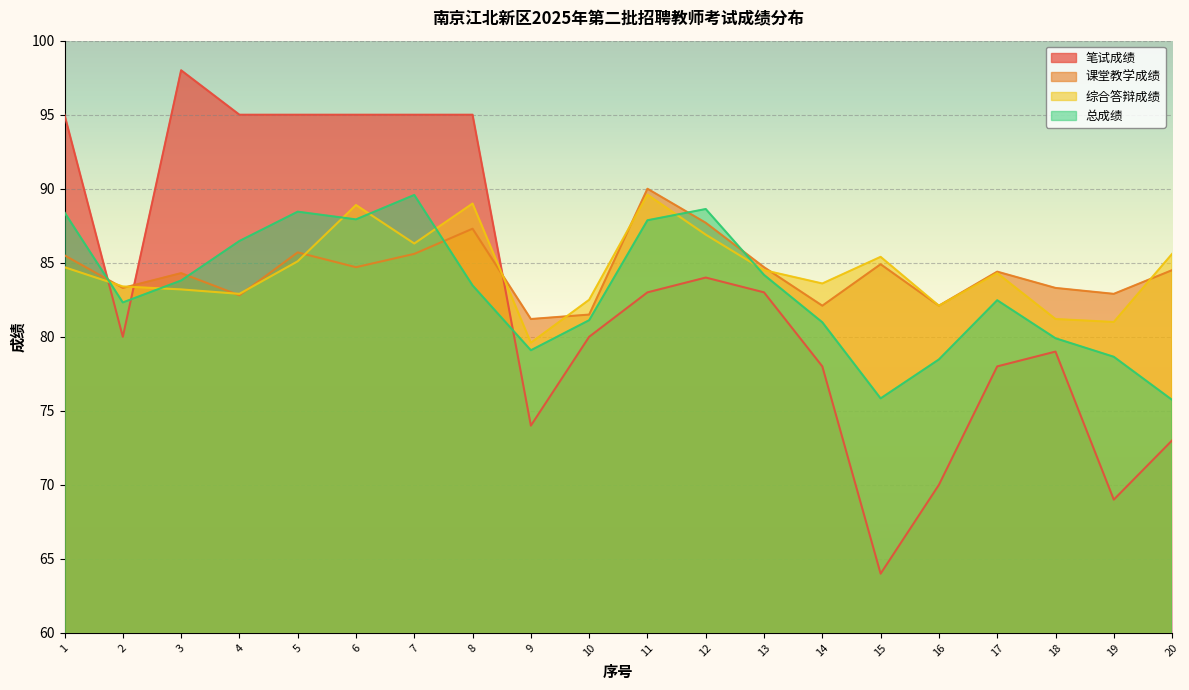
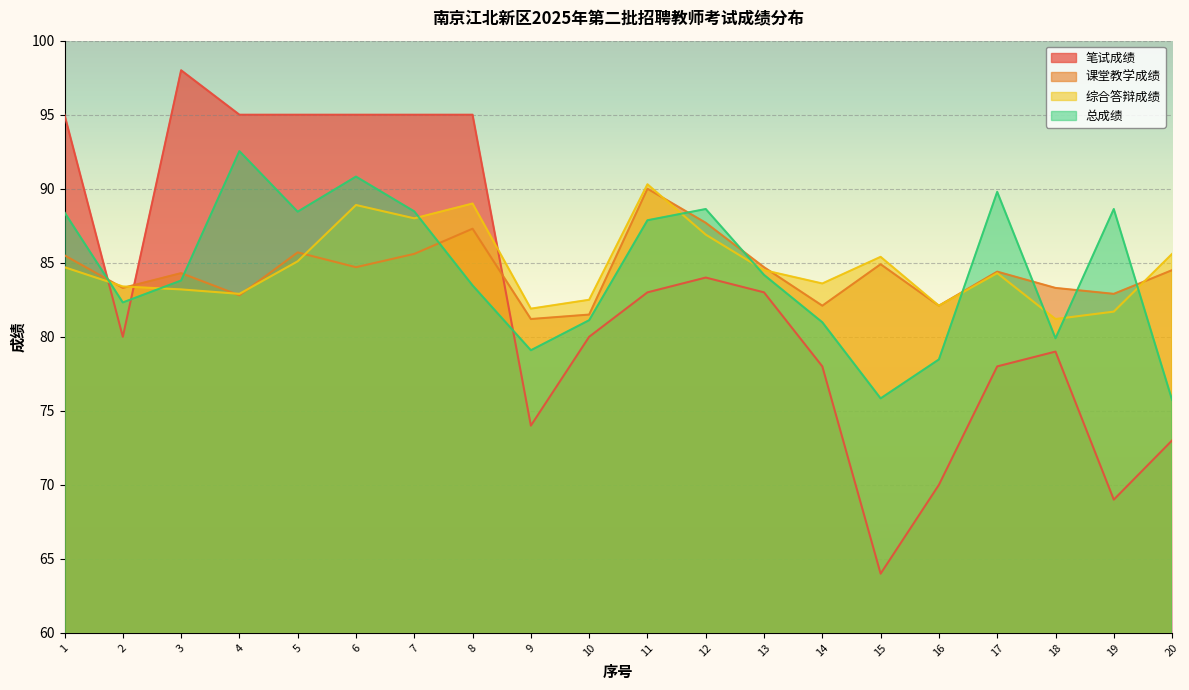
  {
    "综合答辩成绩": {
      "1": 84.7,
      "3": 83.2,
      "5": 85.1,
      "6": 88.9,
-     "7": 86.3,
+     "7": 88.0,
      "8": 89.0,
-     "9": 79.6,
+     "9": 81.9,
      "10": 82.5,
-     "11": 89.6,
+     "11": 90.3,
      "12": 86.9,
      "13": 84.5,
      "14": 83.6,
      "15": 85.4,
      "18": 81.2,
-     "19": 81.0,
+     "19": 81.7,
      "20": 85.6
    },
    "总成绩": {
      "1": 88.4,
      "2": 82.3,
      "3": 83.8,
-     "4": 86.5,
+     "4": 92.5,
      "5": 88.5,
-     "6": 87.9,
-     "7": 89.6,
+     "6": 90.8,
+     "7": 88.5,
      "8": 83.5,
      "9": 79.1,
      "10": 81.1,
      "11": 87.9,
      "12": 88.6,
      "13": 84.2,
      "14": 81.0,
      "15": 75.8,
      "16": 78.5,
-     "17": 82.5,
+     "17": 89.8,
      "18": 79.9,
-     "19": 78.7,
+     "19": 88.6,
      "20": 75.7
    }
  }
